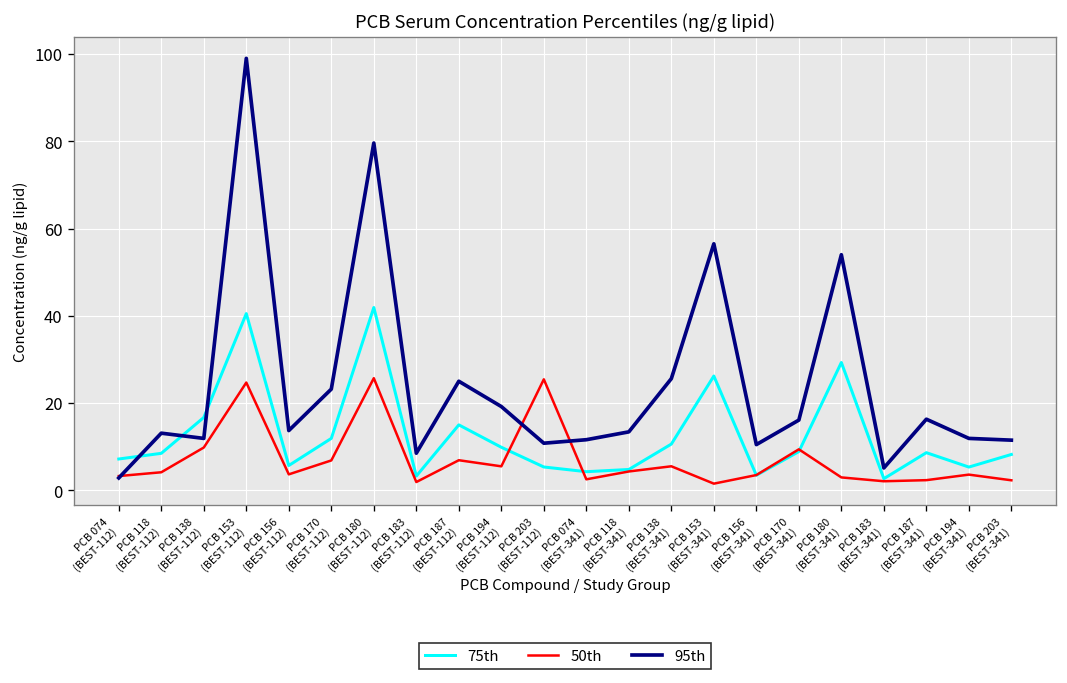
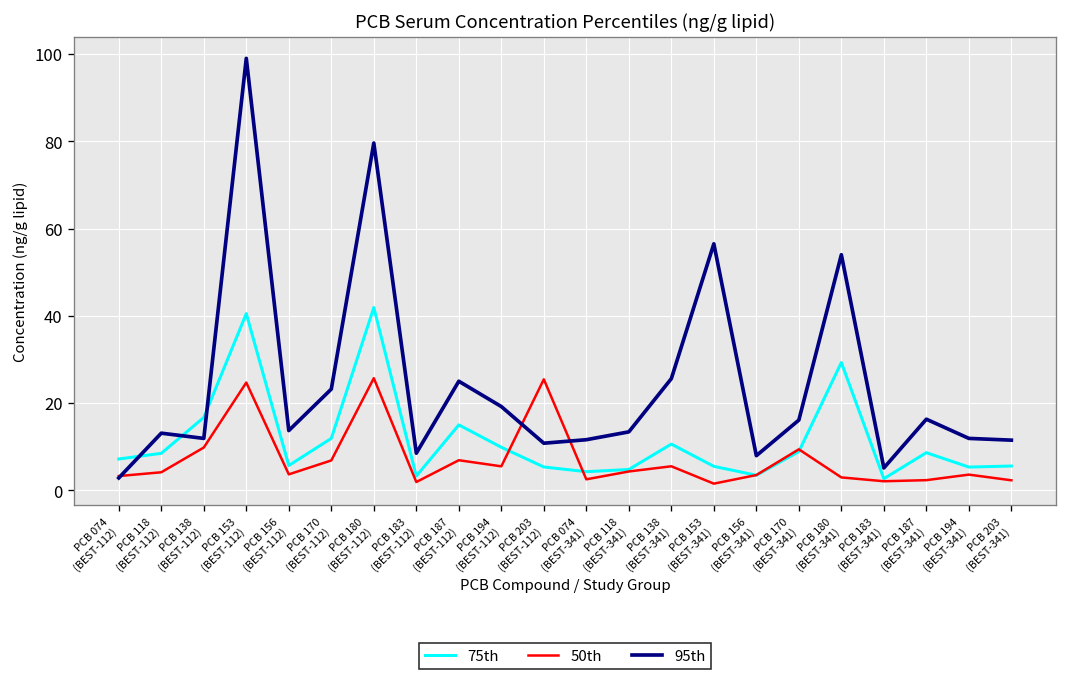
  {
    "75th": {
      "PCB 074 (BEST-112)": 7,
      "PCB 118 (BEST-112)": 8,
      "PCB 138 (BEST-112)": 17,
      "PCB 153 (BEST-112)": 41,
      "PCB 156 (BEST-112)": 6,
      "PCB 170 (BEST-112)": 12,
      "PCB 180 (BEST-112)": 42,
      "PCB 183 (BEST-112)": 3,
      "PCB 187 (BEST-112)": 15,
      "PCB 194 (BEST-112)": 10,
      "PCB 203 (BEST-112)": 5,
      "PCB 074 (BEST-341)": 4,
      "PCB 138 (BEST-341)": 11,
-     "PCB 153 (BEST-341)": 26,
+     "PCB 153 (BEST-341)": 6,
      "PCB 180 (BEST-341)": 29,
      "PCB 187 (BEST-341)": 9,
      "PCB 194 (BEST-341)": 5,
-     "PCB 203 (BEST-341)": 8
+     "PCB 203 (BEST-341)": 6
    },
    "50th": {
      "PCB 118 (BEST-112)": 4,
      "PCB 138 (BEST-112)": 10,
      "PCB 153 (BEST-112)": 25,
      "PCB 156 (BEST-112)": 4,
      "PCB 170 (BEST-112)": 7,
      "PCB 180 (BEST-112)": 26,
      "PCB 183 (BEST-112)": 2,
      "PCB 187 (BEST-112)": 7,
      "PCB 194 (BEST-112)": 6,
      "PCB 203 (BEST-112)": 25,
      "PCB 074 (BEST-341)": 3,
      "PCB 138 (BEST-341)": 6,
      "PCB 153 (BEST-341)": 2,
      "PCB 180 (BEST-341)": 3,
      "PCB 187 (BEST-341)": 2,
      "PCB 194 (BEST-341)": 4,
      "PCB 203 (BEST-341)": 2
    },
    "95th": {
      "PCB 118 (BEST-112)": 13,
      "PCB 138 (BEST-112)": 12,
      "PCB 153 (BEST-112)": 99,
      "PCB 156 (BEST-112)": 14,
      "PCB 170 (BEST-112)": 23,
      "PCB 180 (BEST-112)": 80,
      "PCB 183 (BEST-112)": 9,
      "PCB 187 (BEST-112)": 25,
      "PCB 194 (BEST-112)": 19,
      "PCB 203 (BEST-112)": 11,
      "PCB 074 (BEST-341)": 12,
      "PCB 118 (BEST-341)": 13,
      "PCB 138 (BEST-341)": 26,
      "PCB 153 (BEST-341)": 57,
-     "PCB 156 (BEST-341)": 10,
+     "PCB 156 (BEST-341)": 8,
      "PCB 170 (BEST-341)": 16,
      "PCB 180 (BEST-341)": 54,
      "PCB 183 (BEST-341)": 5,
      "PCB 187 (BEST-341)": 16,
      "PCB 194 (BEST-341)": 12,
      "PCB 203 (BEST-341)": 12
    }
  }
